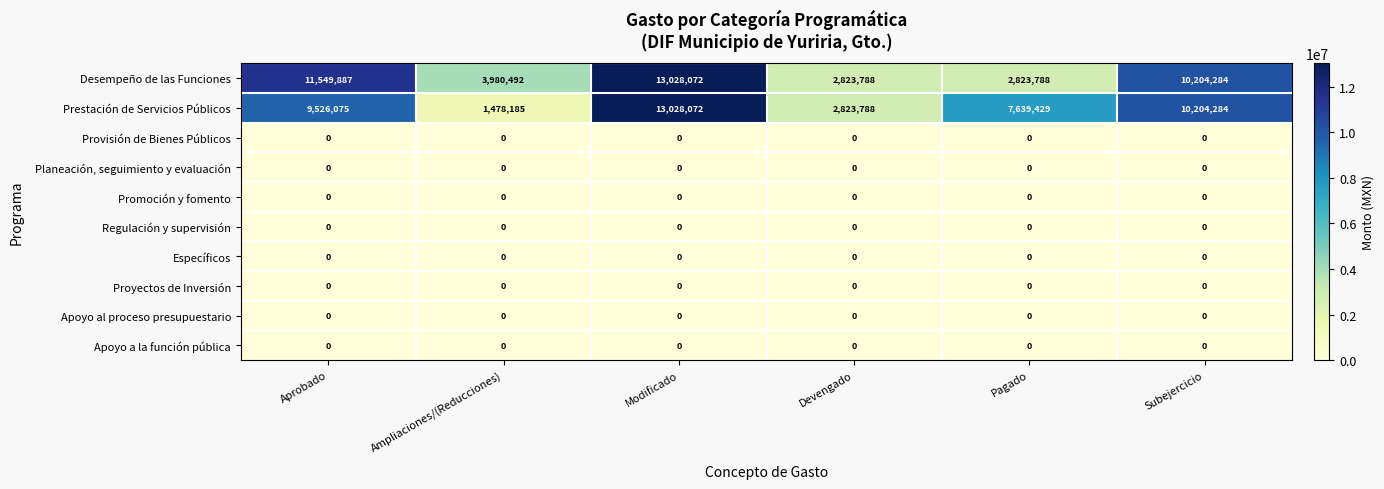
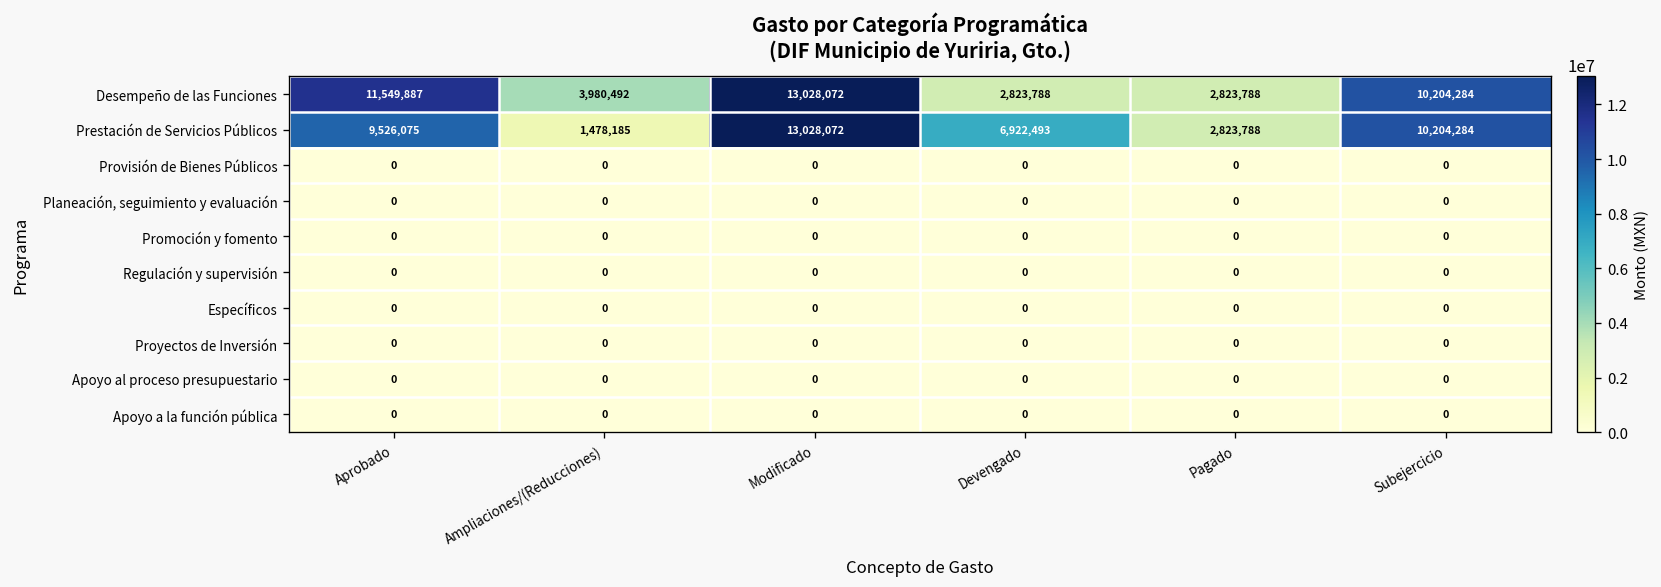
  {
    "Desempeño de las Funciones": {
      "Aprobado": "11,549,887",
      "Ampliaciones/(Reducciones)": "3,980,492",
      "Modificado": "13,028,072",
      "Devengado": "2,823,788",
      "Pagado": "2,823,788",
      "Subejercicio": "10,204,284"
    },
    "Prestación de Servicios Públicos": {
      "Aprobado": "9,526,075",
      "Ampliaciones/(Reducciones)": "1,478,185",
      "Modificado": "13,028,072",
-     "Devengado": "2,823,788",
-     "Pagado": "7,639,429",
+     "Devengado": "6,922,493",
+     "Pagado": "2,823,788",
      "Subejercicio": "10,204,284"
    },
    "Provisión de Bienes Públicos": {
      "Aprobado": "0",
      "Ampliaciones/(Reducciones)": "0",
      "Modificado": "0",
      "Devengado": "0",
      "Pagado": "0",
      "Subejercicio": "0"
    },
    "Planeación, seguimiento y evaluación": {
      "Aprobado": "0",
      "Ampliaciones/(Reducciones)": "0",
      "Modificado": "0",
      "Devengado": "0",
      "Pagado": "0",
      "Subejercicio": "0"
    },
    "Promoción y fomento": {
      "Aprobado": "0",
      "Ampliaciones/(Reducciones)": "0",
      "Modificado": "0",
      "Devengado": "0",
      "Pagado": "0",
      "Subejercicio": "0"
    },
    "Regulación y supervisión": {
      "Aprobado": "0",
      "Ampliaciones/(Reducciones)": "0",
      "Modificado": "0",
      "Devengado": "0",
      "Pagado": "0",
      "Subejercicio": "0"
    },
    "Específicos": {
      "Aprobado": "0",
      "Ampliaciones/(Reducciones)": "0",
      "Modificado": "0",
      "Devengado": "0",
      "Pagado": "0",
      "Subejercicio": "0"
    },
    "Proyectos de Inversión": {
      "Aprobado": "0",
      "Ampliaciones/(Reducciones)": "0",
      "Modificado": "0",
      "Devengado": "0",
      "Pagado": "0",
      "Subejercicio": "0"
    },
    "Apoyo al proceso presupuestario": {
      "Aprobado": "0",
      "Ampliaciones/(Reducciones)": "0",
      "Modificado": "0",
      "Devengado": "0",
      "Pagado": "0",
      "Subejercicio": "0"
    },
    "Apoyo a la función pública": {
      "Aprobado": "0",
      "Ampliaciones/(Reducciones)": "0",
      "Modificado": "0",
      "Devengado": "0",
      "Pagado": "0",
      "Subejercicio": "0"
    }
  }
